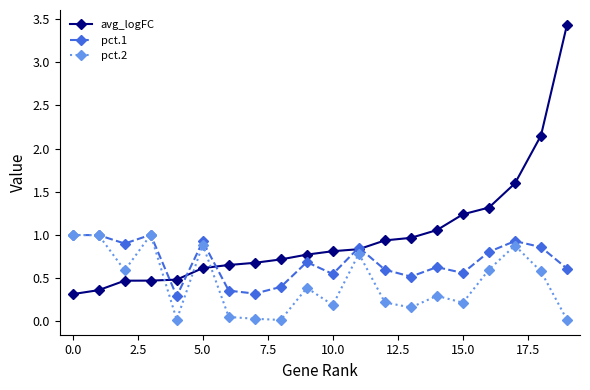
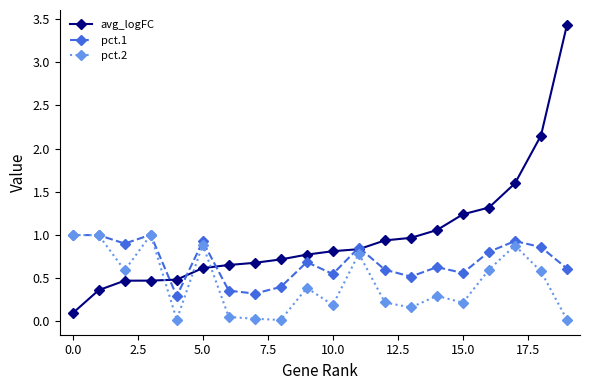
  {
    "avg_logFC": {
-     "0.0": 0.3,
+     "0.0": 0.1,
      "5.0": 0.6,
      "10.0": 0.8,
      "15.0": 1.2
    }
  }
